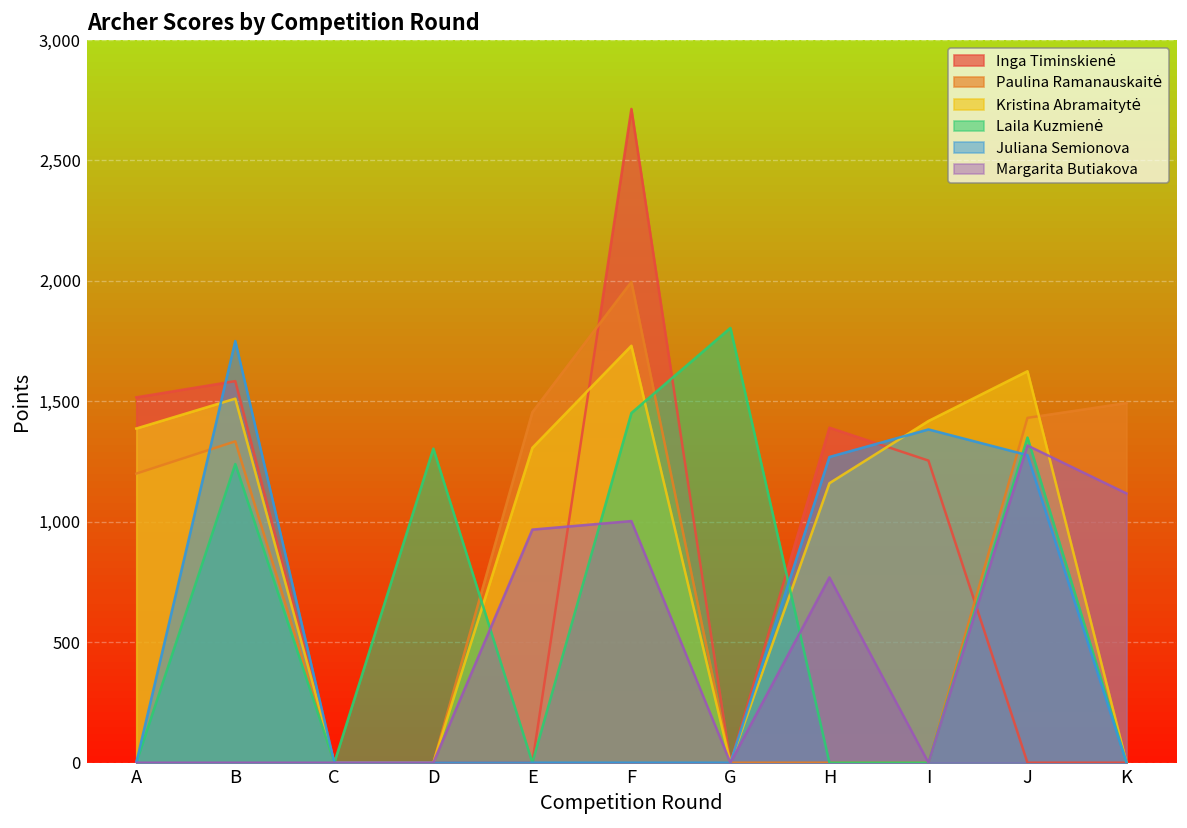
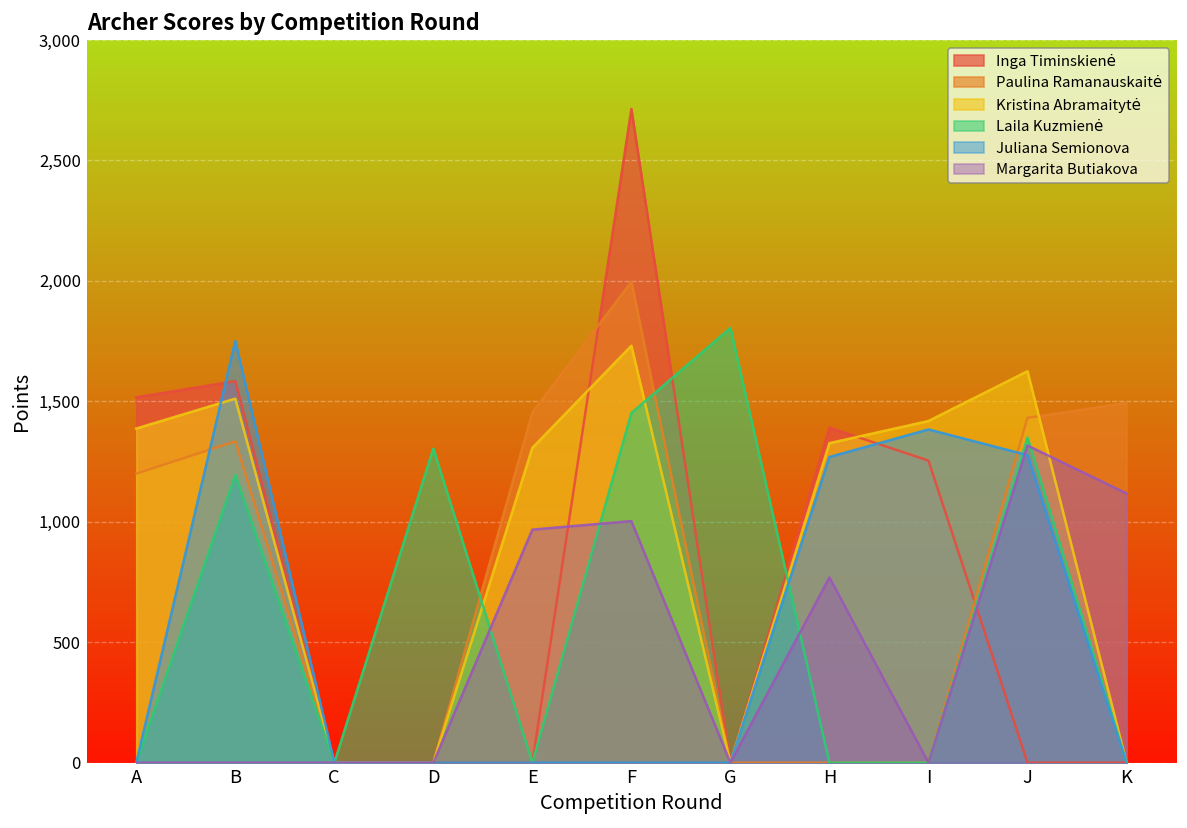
  {
    "Kristina Abramaitytė": {
      "A": "1,390",
      "B": "1,510",
      "E": "1,310",
      "F": "1,730",
-     "H": "1,160",
+     "H": "1,330",
      "I": "1,420",
      "J": "1,630"
    },
    "Laila Kuzmienė": {
-     "B": "1,240",
+     "B": "1,190",
      "D": "1,300",
      "F": "1,450",
      "G": "1,800",
      "J": "1,350"
    },
    "Juliana Semionova": {
      "B": "1,750",
      "F": "0",
      "H": "1,270",
      "I": "1,380",
      "J": "1,280"
    },
    "Margarita Butiakova": {
      "B": "0",
      "E": "970",
      "F": "1,000",
      "H": "770",
      "J": "1,320",
      "K": "1,120"
    }
  }
